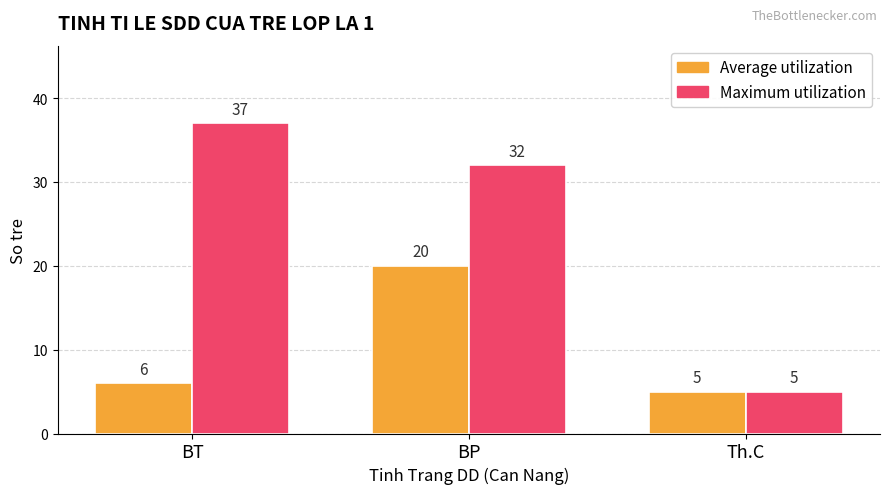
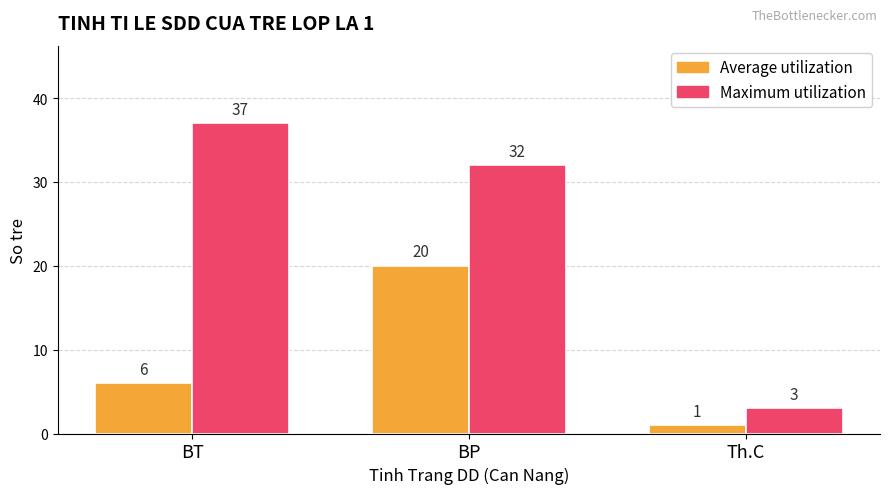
  {
    "Average utilization": {
      "BT": 6,
      "BP": 20,
-     "Th.C": 5
+     "Th.C": 1
    },
    "Maximum utilization": {
      "BT": 37,
      "BP": 32,
-     "Th.C": 5
+     "Th.C": 3
    }
  }
